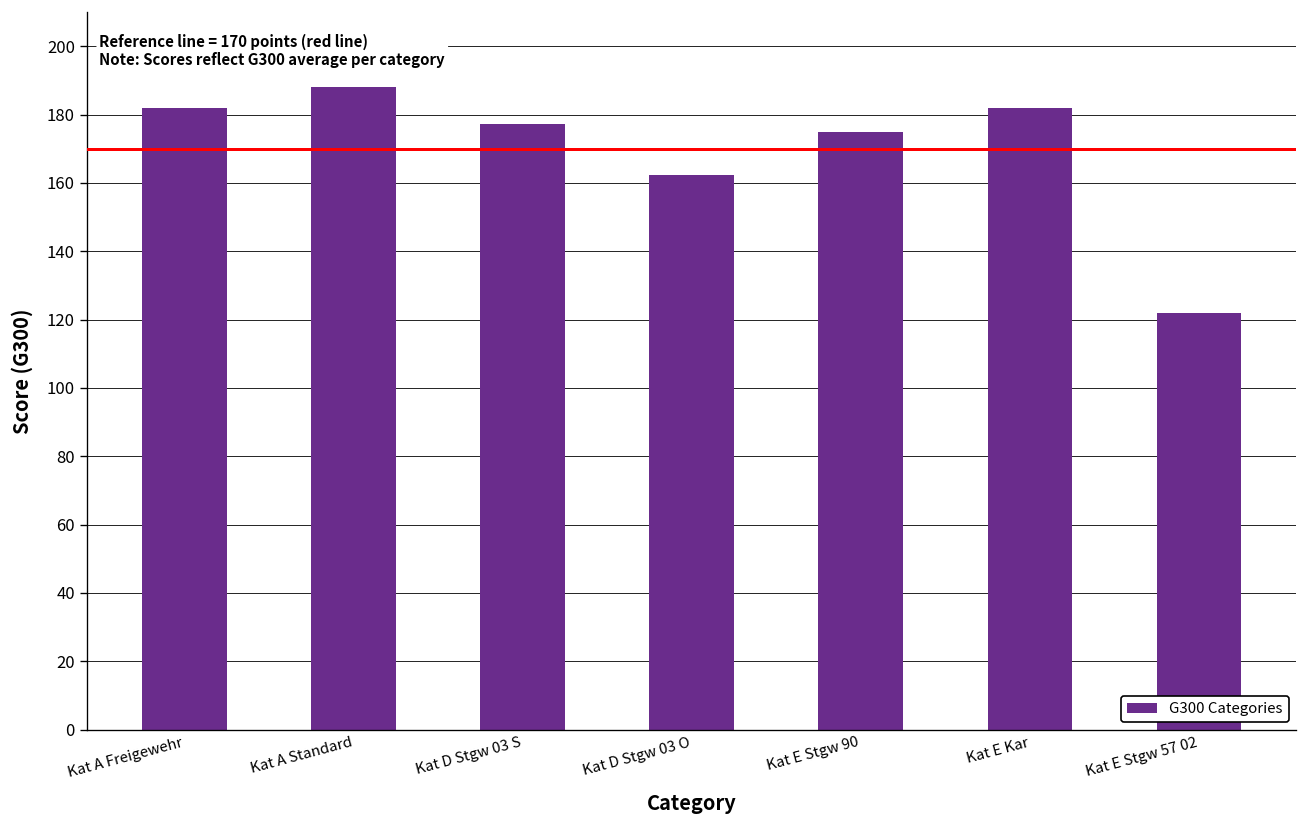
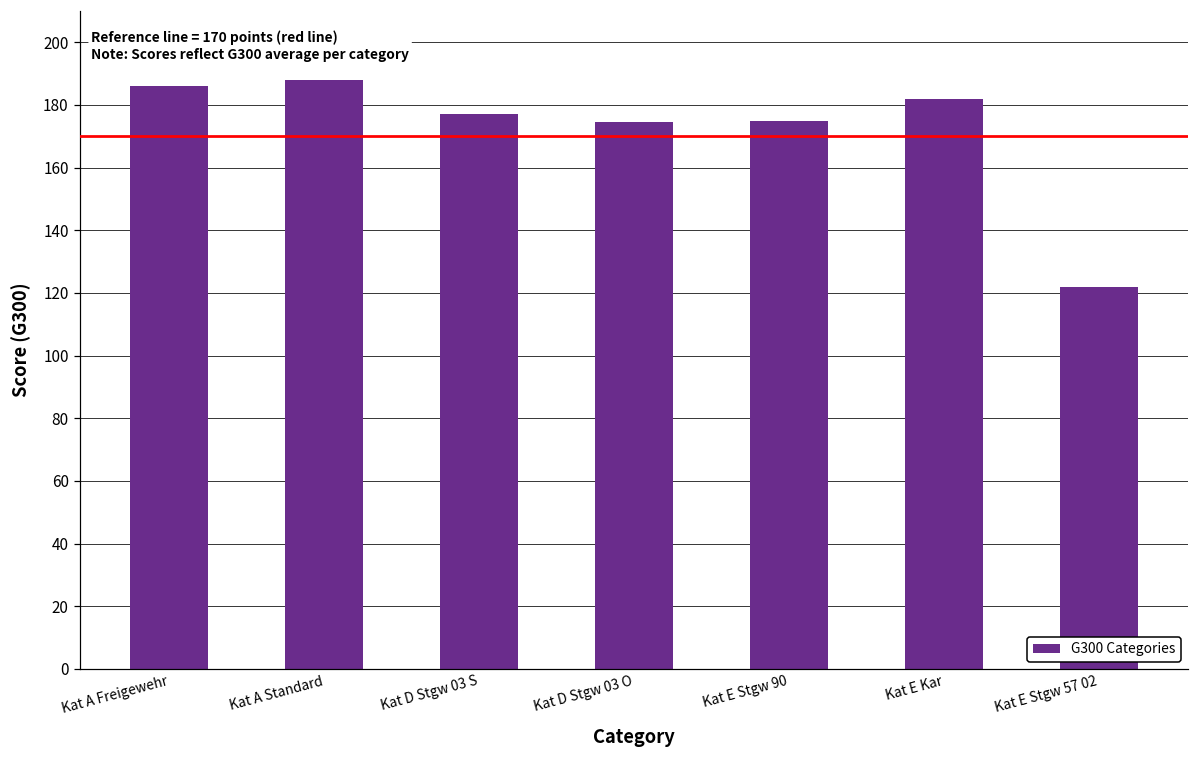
  {
-   "Kat A Freigewehr": 182,
+   "Kat A Freigewehr": 186,
    "Kat D Stgw 03 S": 177,
-   "Kat D Stgw 03 O": 162,
+   "Kat D Stgw 03 O": 175,
    "Kat E Stgw 90": 175,
    "Kat E Kar": 182,
    "Kat E Stgw 57 02": 122
  }
